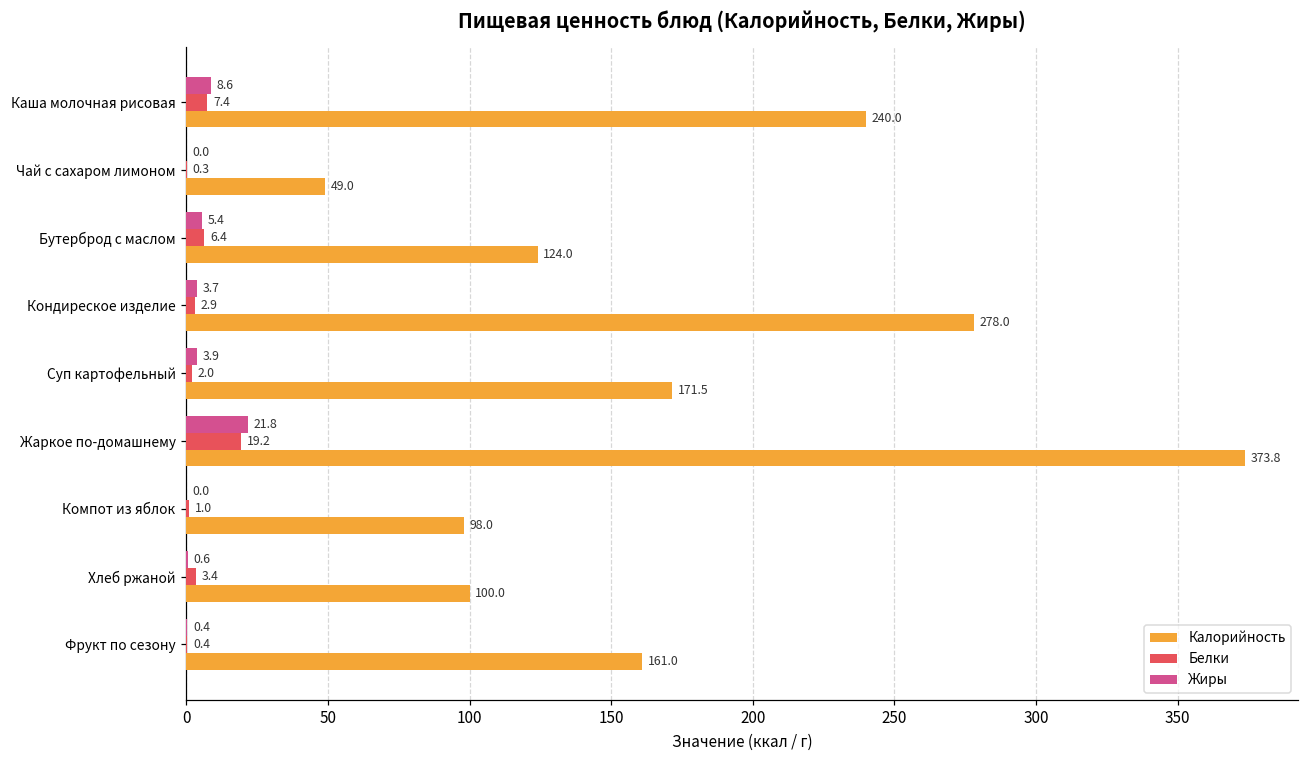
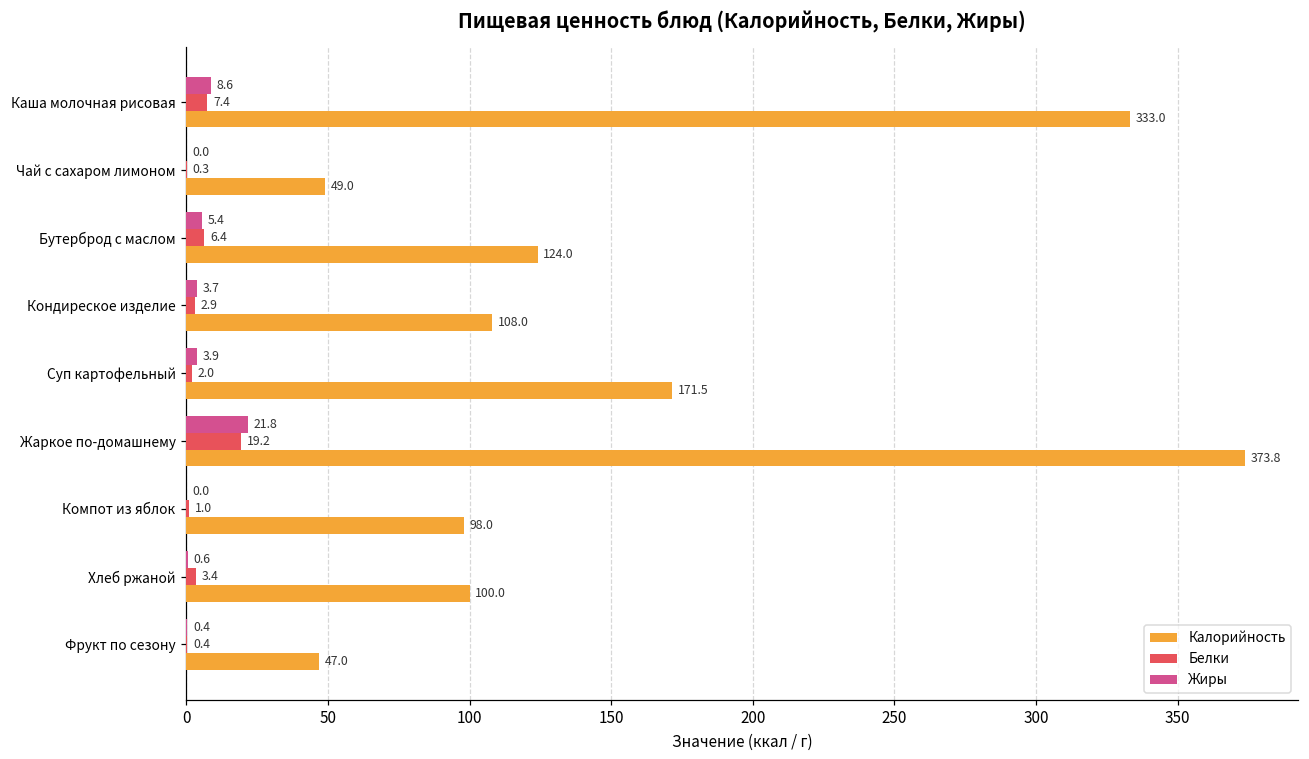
  {
    "Калорийность": {
-     "Каша молочная рисовая": 240.0,
+     "Каша молочная рисовая": 333.0,
      "Чай с сахаром лимоном": 49.0,
      "Бутерброд с маслом": 124.0,
-     "Кондиреское изделие": 278.0,
+     "Кондиреское изделие": 108.0,
      "Суп картофельный": 171.5,
      "Жаркое по-домашнему": 373.8,
      "Компот из яблок": 98.0,
      "Хлеб ржаной": 100.0,
-     "Фрукт по сезону": 161.0
+     "Фрукт по сезону": 47.0
    }
  }
